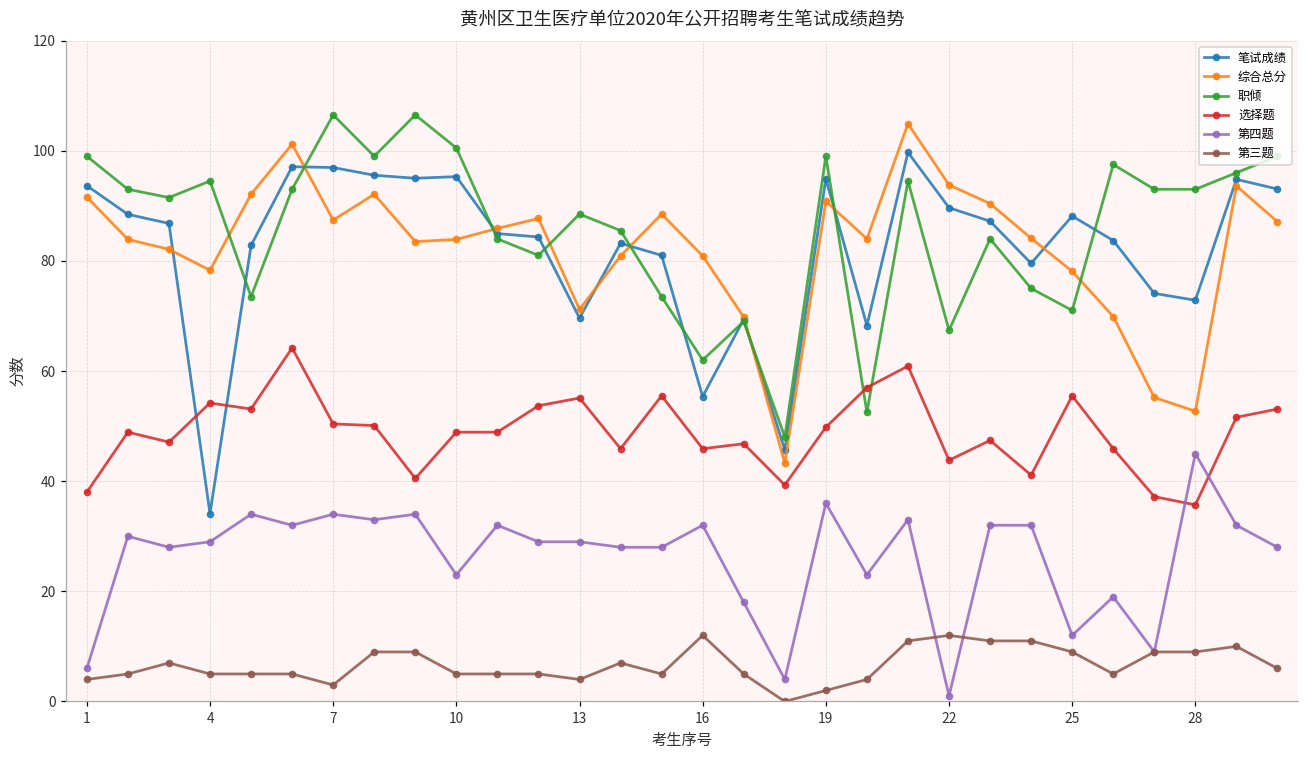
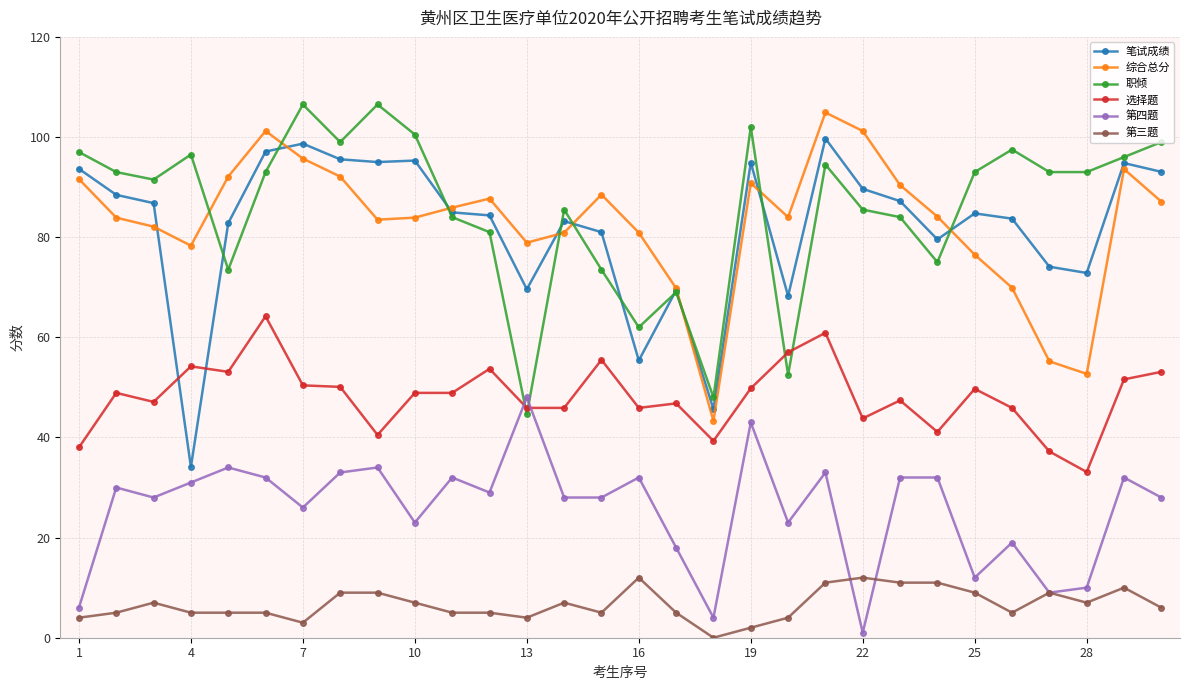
  {
    "笔试成绩": {
      "1": 94,
      "4": 34,
-     "7": 97,
+     "7": 99,
      "10": 95,
      "13": 70,
      "16": 55,
      "19": 95,
      "22": 90,
-     "25": 88,
+     "25": 85,
      "28": 73
    },
    "综合总分": {
      "1": 92,
      "4": 78,
-     "7": 87,
+     "7": 96,
      "10": 84,
-     "13": 71,
+     "13": 79,
      "16": 81,
      "19": 91,
-     "22": 94,
-     "25": 78,
+     "22": 101,
+     "25": 77,
      "28": 53
    },
    "职倾": {
-     "1": 99,
-     "4": 95,
+     "1": 97,
+     "4": 97,
      "7": 107,
      "10": 101,
-     "13": 89,
+     "13": 45,
      "16": 62,
-     "19": 99,
-     "22": 67,
-     "25": 71,
+     "19": 102,
+     "22": 86,
+     "25": 93,
      "28": 93
    },
    "选择题": {
      "1": 38,
      "4": 54,
      "7": 50,
      "10": 49,
-     "13": 55,
+     "13": 46,
      "16": 46,
      "19": 50,
      "22": 44,
-     "25": 56,
-     "28": 36
+     "25": 50,
+     "28": 33
    },
    "第四题": {
      "1": 6,
-     "4": 29,
-     "7": 34,
+     "4": 31,
+     "7": 26,
      "10": 23,
-     "13": 29,
+     "13": 48,
      "16": 32,
-     "19": 36,
+     "19": 43,
      "22": 1,
      "25": 12,
-     "28": 45
+     "28": 10
    },
    "第三题": {
      "1": 4,
      "4": 5,
      "7": 3,
-     "10": 5,
+     "10": 7,
      "13": 4,
      "16": 12,
      "19": 2,
      "22": 12,
      "25": 9,
-     "28": 9
+     "28": 7
    }
  }
